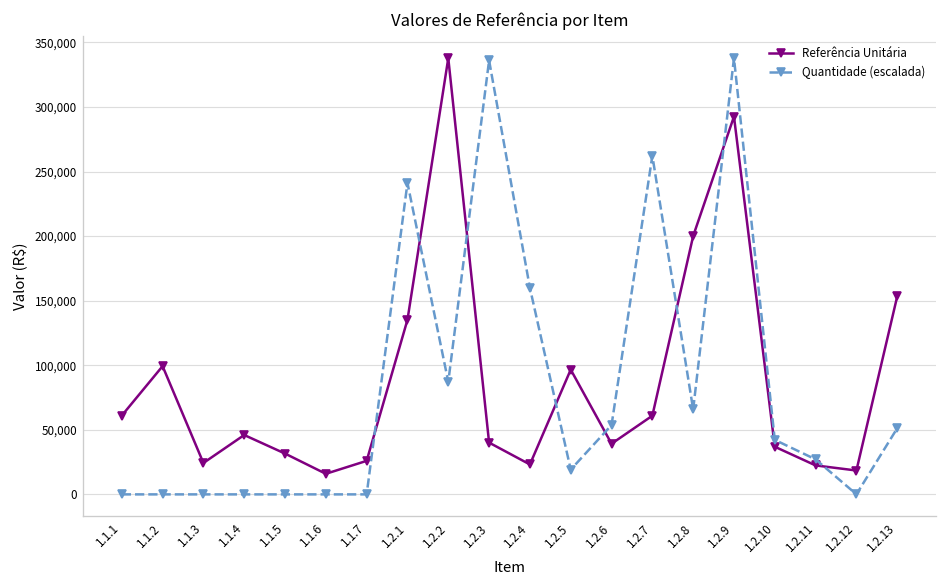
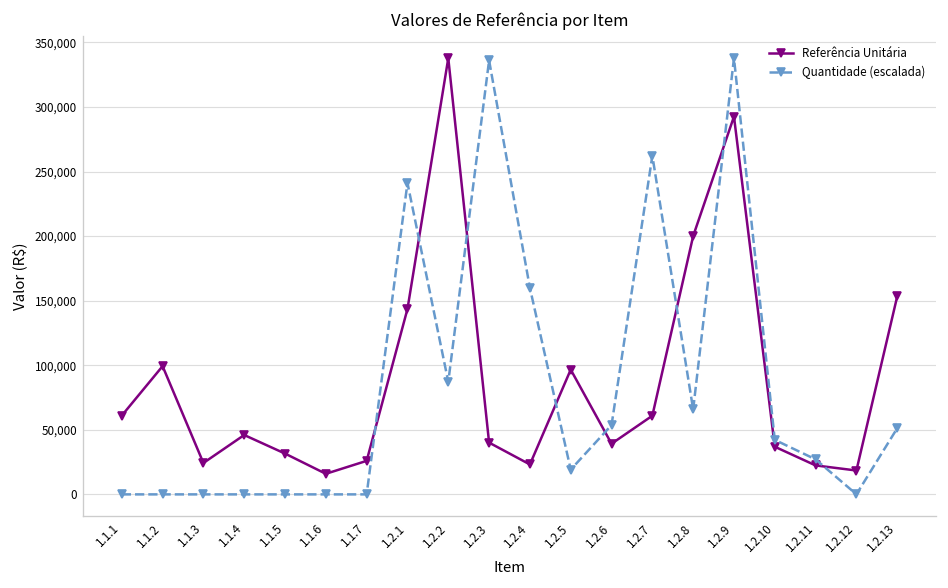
  {
    "Referência Unitária": {
      "1.1.1": "61,000",
      "1.1.2": "99,000",
      "1.1.3": "24,000",
      "1.1.4": "46,000",
      "1.1.5": "32,000",
      "1.1.6": "16,000",
      "1.1.7": "26,000",
-     "1.2.1": "135,000",
+     "1.2.1": "144,000",
      "1.2.2": "338,000",
      "1.2.3": "40,000",
      "1.2.4": "23,000",
      "1.2.5": "97,000",
      "1.2.6": "39,000",
      "1.2.7": "61,000",
      "1.2.8": "200,000",
      "1.2.9": "293,000",
      "1.2.10": "37,000",
      "1.2.11": "22,000",
      "1.2.12": "19,000",
      "1.2.13": "153,000"
    },
    "Quantidade (escalada)": {
      "1.1.1": "0",
      "1.1.2": "0",
      "1.1.3": "0",
      "1.1.4": "0",
      "1.1.5": "0",
      "1.1.6": "0",
      "1.1.7": "0",
      "1.2.1": "241,000",
      "1.2.2": "87,000",
      "1.2.3": "336,000",
      "1.2.4": "160,000",
      "1.2.5": "19,000",
      "1.2.6": "54,000",
      "1.2.7": "262,000",
      "1.2.8": "66,000",
      "1.2.9": "338,000",
      "1.2.10": "42,000",
      "1.2.11": "27,000",
      "1.2.12": "0",
      "1.2.13": "51,000"
    }
  }
